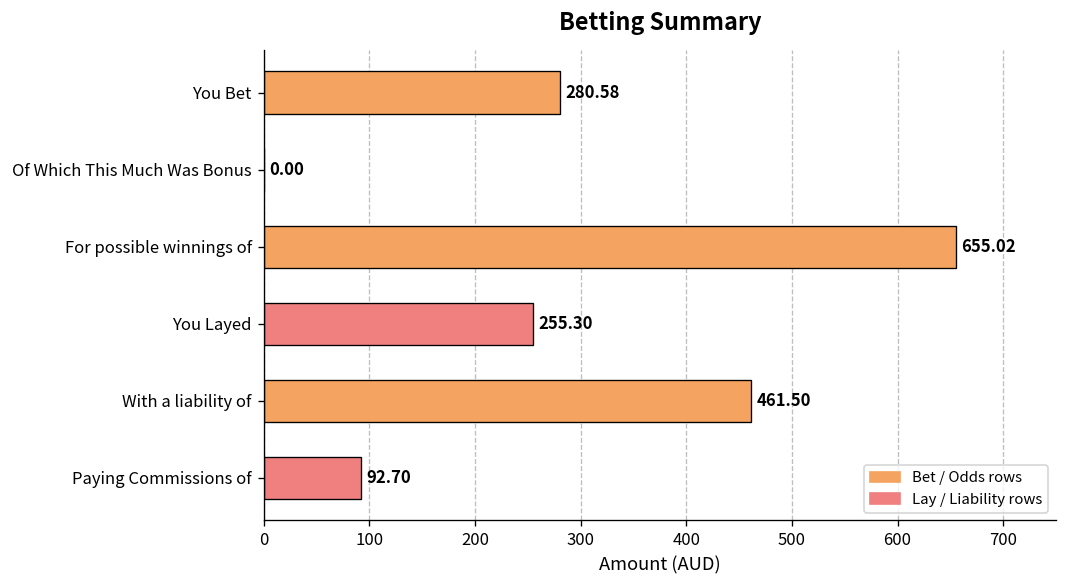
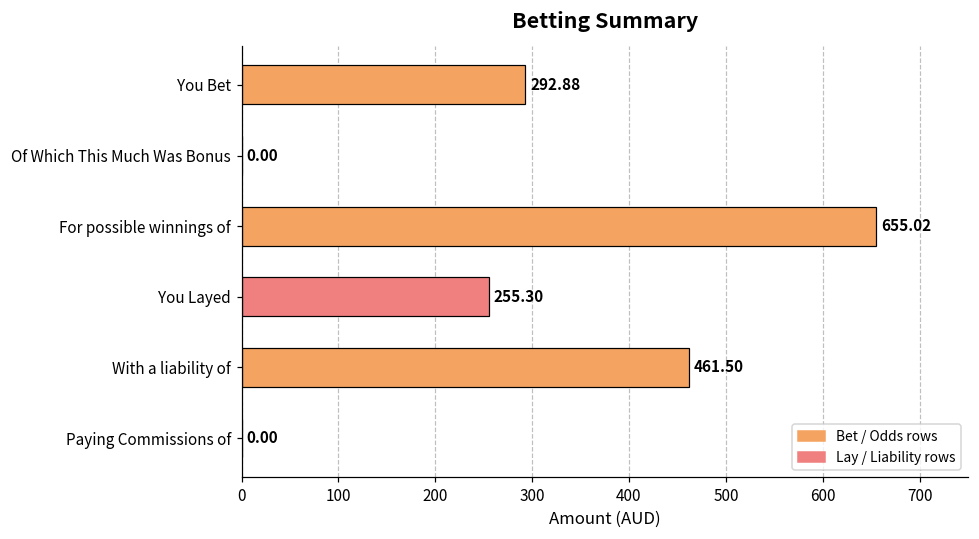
  {
-   "You Bet": 280.58,
+   "You Bet": 292.88,
    "Of Which This Much Was Bonus": 0.00,
    "For possible winnings of": 655.02,
    "You Layed": 255.30,
    "With a liability of": 461.50,
-   "Paying Commissions of": 92.70
+   "Paying Commissions of": 0.00
  }
